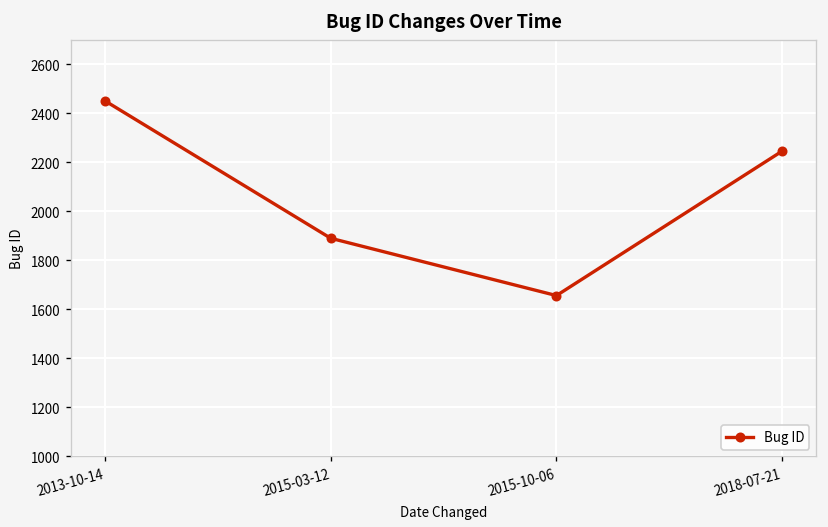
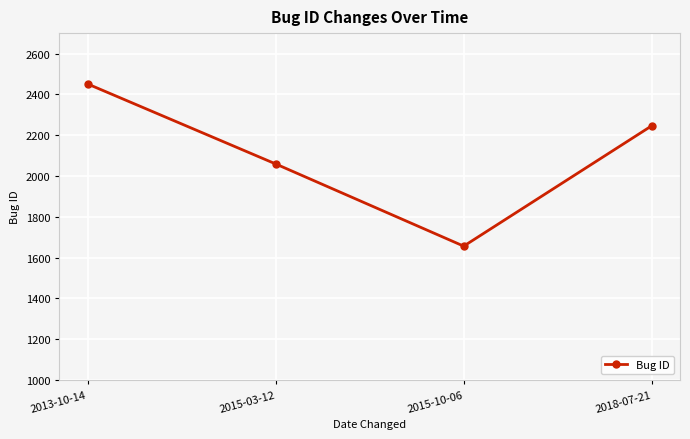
  {
    "2013-10-14": 2450,
-   "2015-03-12": 1890,
+   "2015-03-12": 2060,
    "2015-10-06": 1660,
    "2018-07-21": 2250
  }
